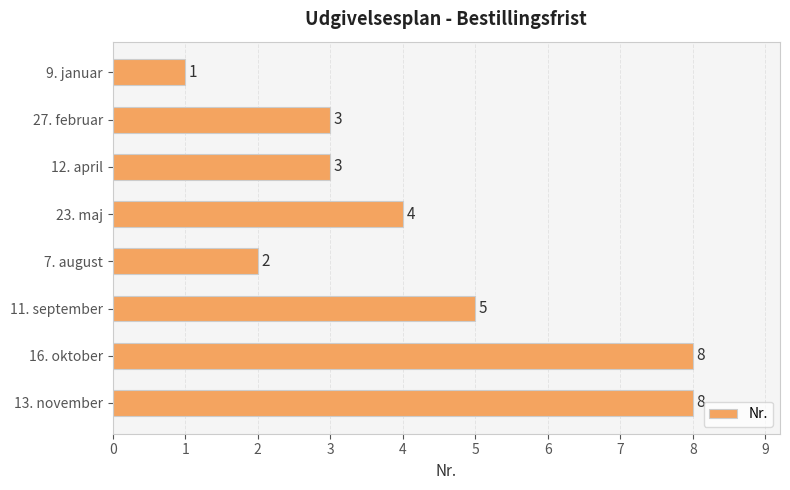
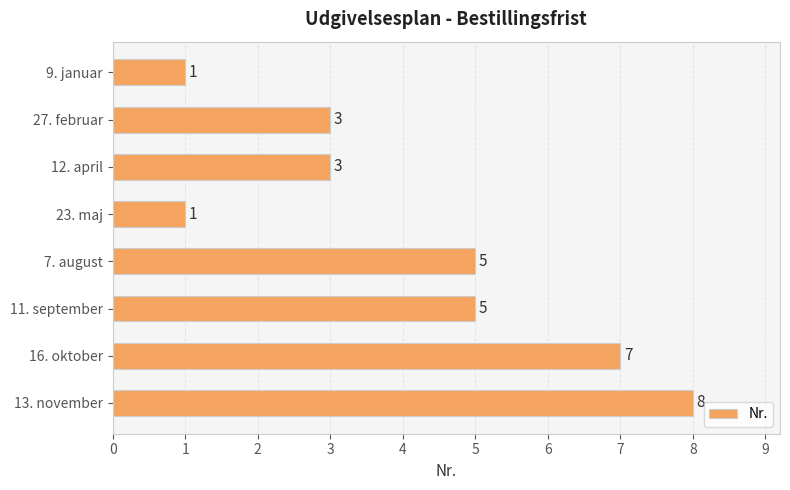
  {
    "9. januar": 1,
    "27. februar": 3,
    "12. april": 3,
-   "23. maj": 4,
-   "7. august": 2,
+   "23. maj": 1,
+   "7. august": 5,
    "11. september": 5,
-   "16. oktober": 8
+   "16. oktober": 7
  }
